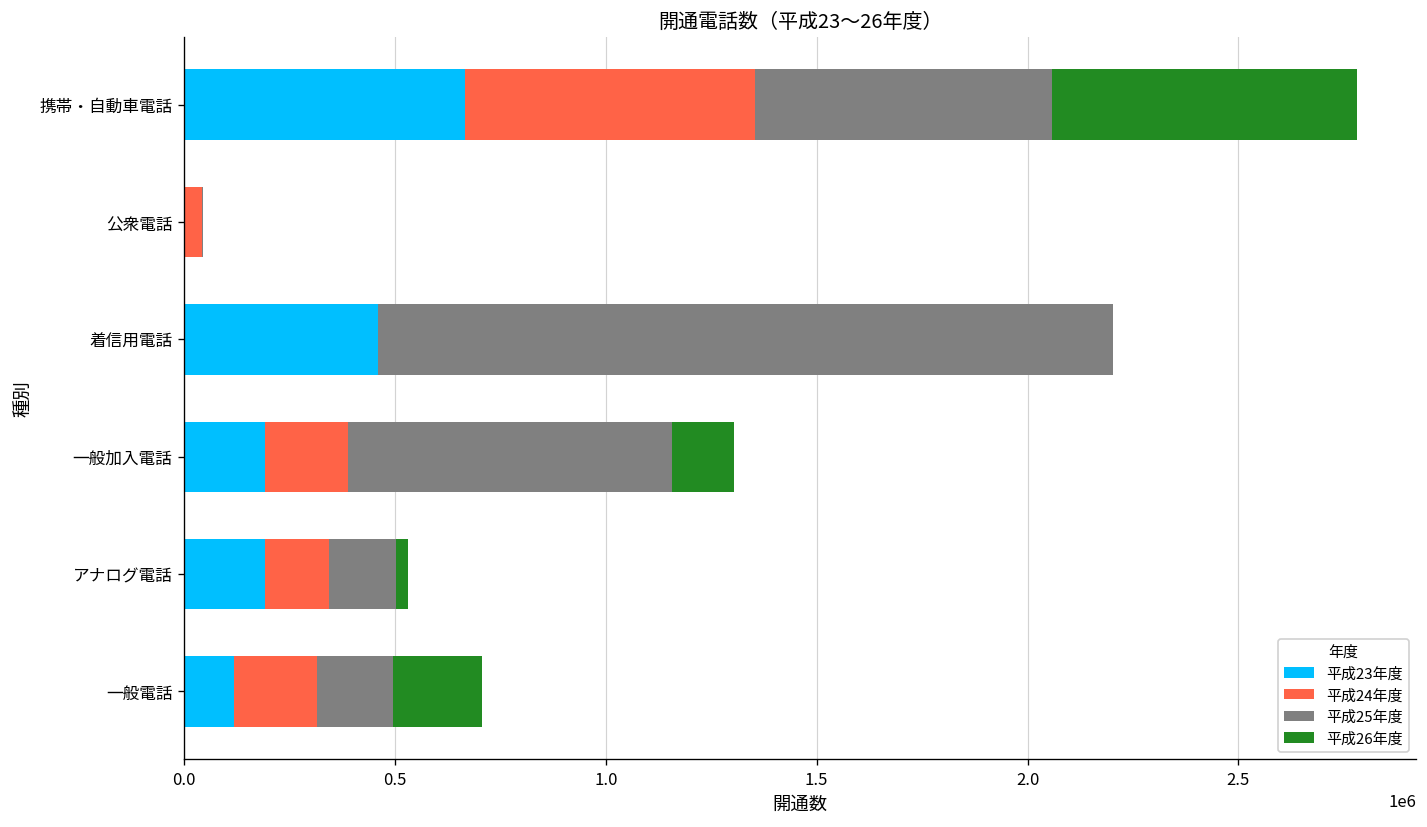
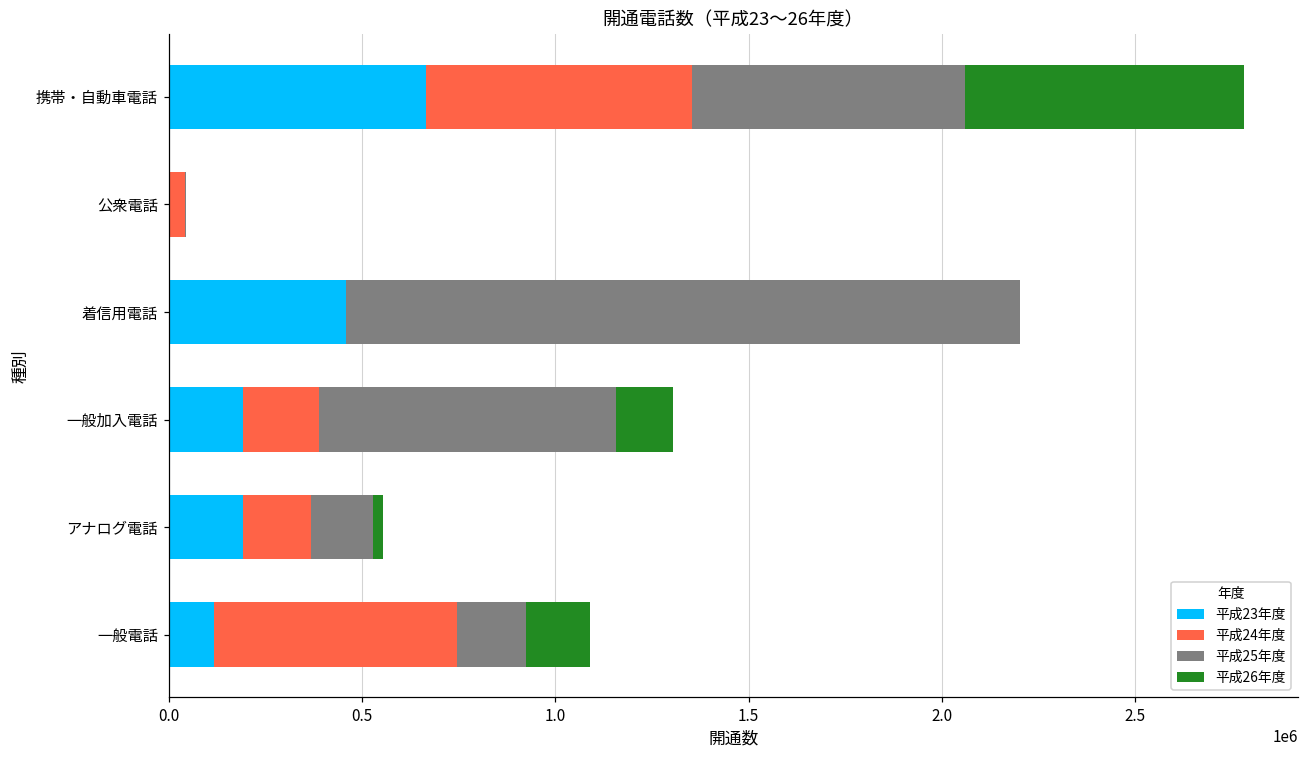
  {
    "平成23年度": {
      "携帯・自動車電話": 670000,
      "着信用電話": 460000,
      "一般加入電話": 190000,
      "アナログ電話": 190000,
      "一般電話": 120000
    },
    "平成24年度": {
      "携帯・自動車電話": 690000,
      "公衆電話": 40000,
      "一般加入電話": 200000,
-     "アナログ電話": 150000,
-     "一般電話": 200000
+     "アナログ電話": 180000,
+     "一般電話": 630000
    },
    "平成25年度": {
      "携帯・自動車電話": 710000,
      "着信用電話": 1740000,
      "一般加入電話": 770000,
      "アナログ電話": 160000,
      "一般電話": 180000
    },
    "平成26年度": {
      "携帯・自動車電話": 720000,
      "一般加入電話": 150000,
      "アナログ電話": 30000,
-     "一般電話": 210000
+     "一般電話": 170000
    }
  }
